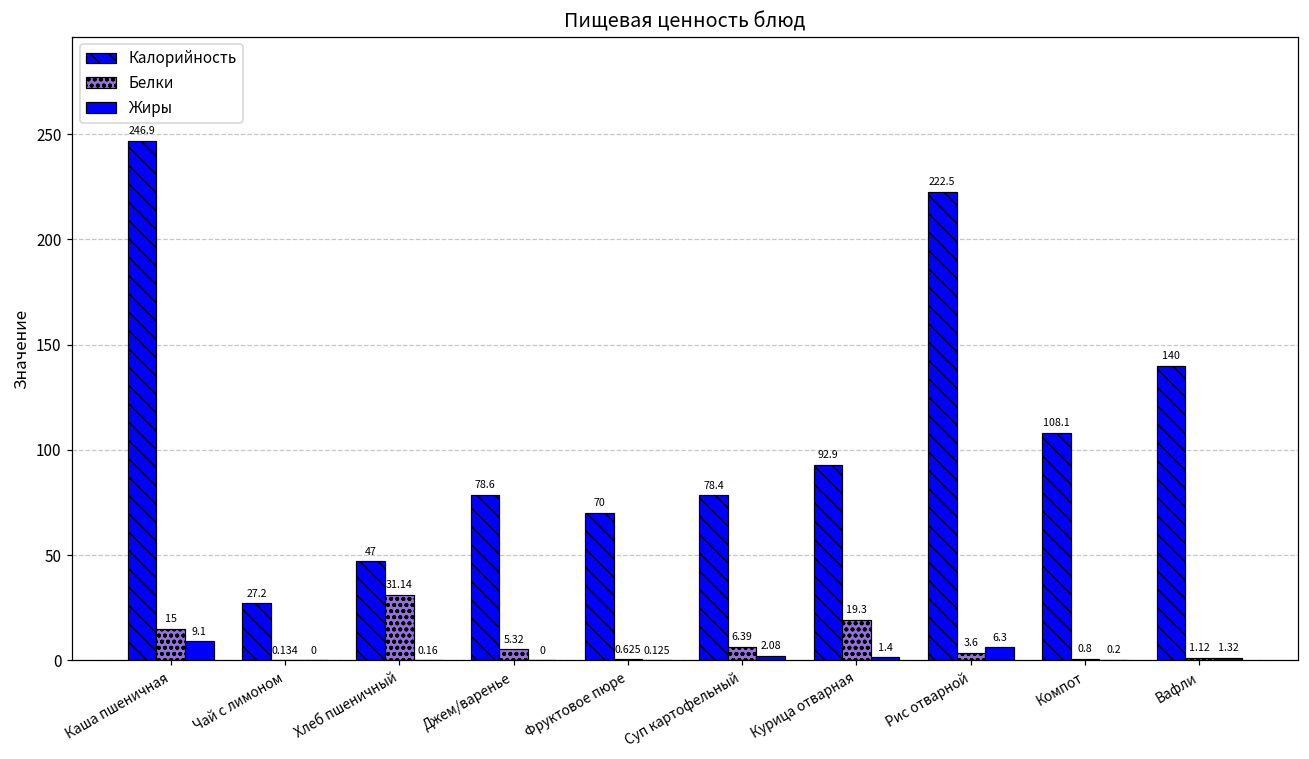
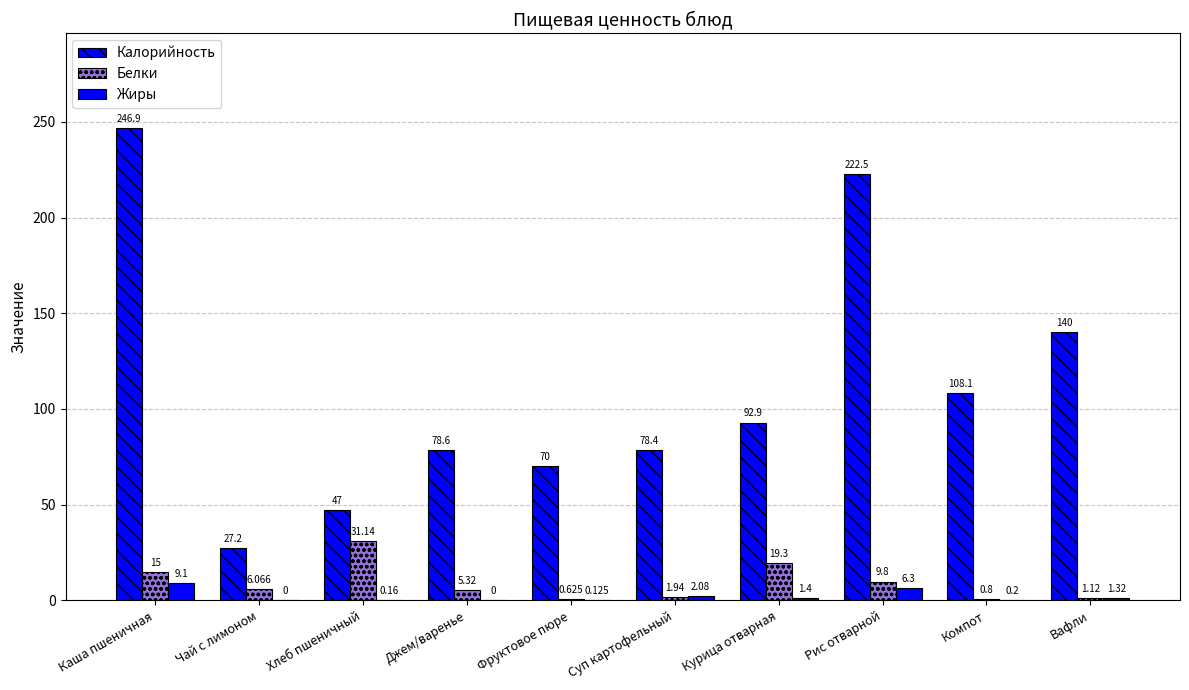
  {
    "Белки": {
      "Каша пшеничная": 15,
-     "Чай с лимоном": 0.134,
+     "Чай с лимоном": 6.066,
      "Хлеб пшеничный": 31.14,
      "Джем/варенье": 5.32,
      "Фруктовое пюре": 0.625,
-     "Суп картофельный": 6.39,
+     "Суп картофельный": 1.94,
      "Курица отварная": 19.3,
-     "Рис отварной": 3.6,
+     "Рис отварной": 9.8,
      "Компот": 0.8,
      "Вафли": 1.12
    }
  }
